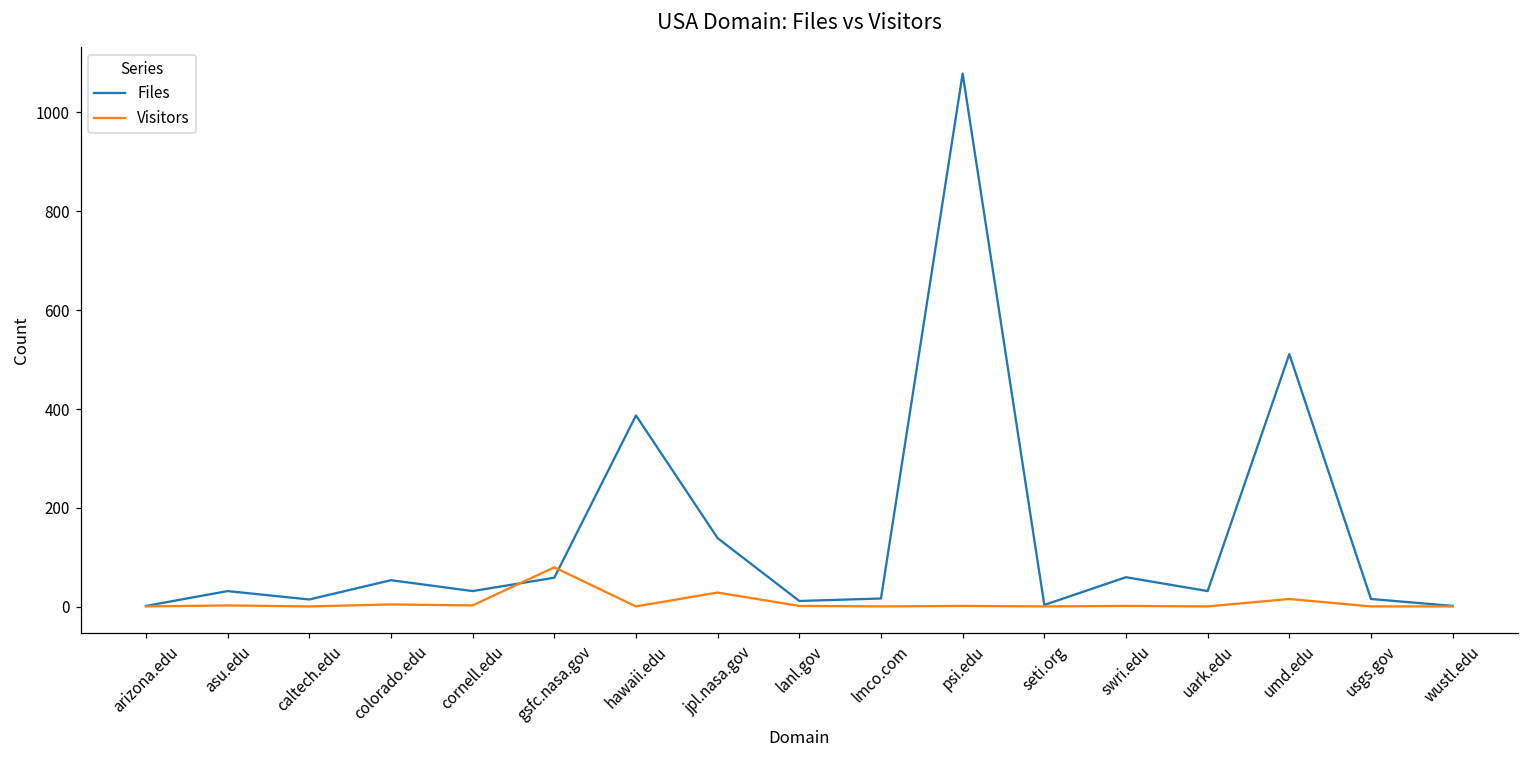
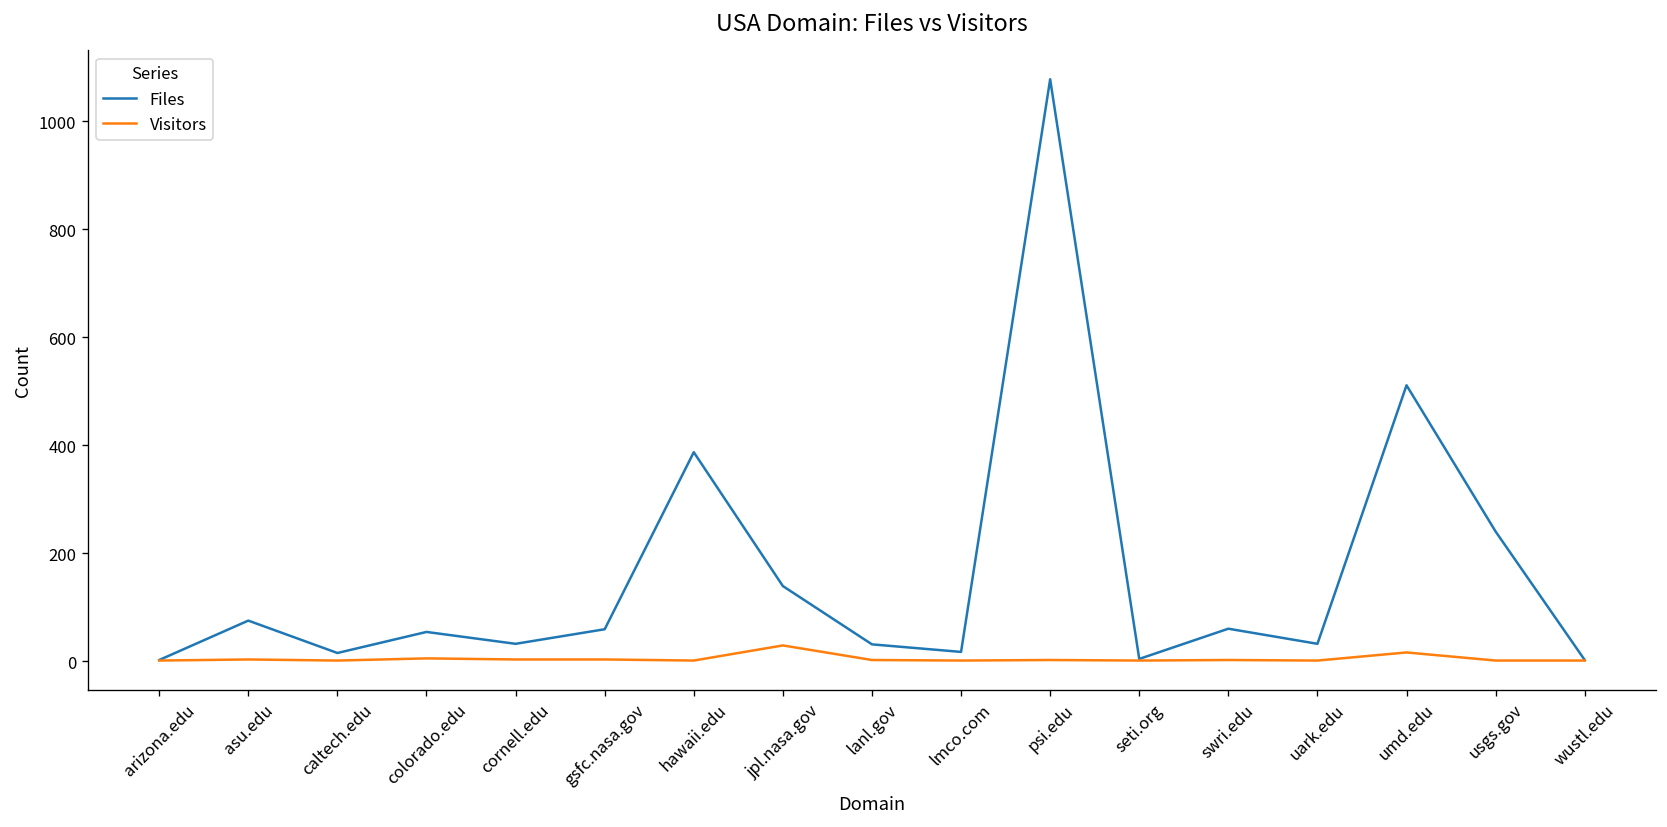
  {
    "Files": {
-     "asu.edu": 30,
+     "asu.edu": 80,
      "caltech.edu": 20,
      "colorado.edu": 50,
      "cornell.edu": 30,
      "gsfc.nasa.gov": 60,
      "hawaii.edu": 390,
      "jpl.nasa.gov": 140,
-     "lanl.gov": 10,
+     "lanl.gov": 30,
      "lmco.com": 20,
      "psi.edu": 1080,
      "swri.edu": 60,
      "uark.edu": 30,
      "umd.edu": 510,
-     "usgs.gov": 20
+     "usgs.gov": 240
    },
    "Visitors": {
      "asu.edu": 0,
      "caltech.edu": 0,
      "colorado.edu": 10,
      "cornell.edu": 0,
-     "gsfc.nasa.gov": 80,
+     "gsfc.nasa.gov": 0,
      "hawaii.edu": 0,
      "jpl.nasa.gov": 30,
      "lanl.gov": 0,
      "lmco.com": 0,
      "psi.edu": 0,
      "swri.edu": 0,
      "uark.edu": 0,
      "umd.edu": 20,
      "usgs.gov": 0
    }
  }
